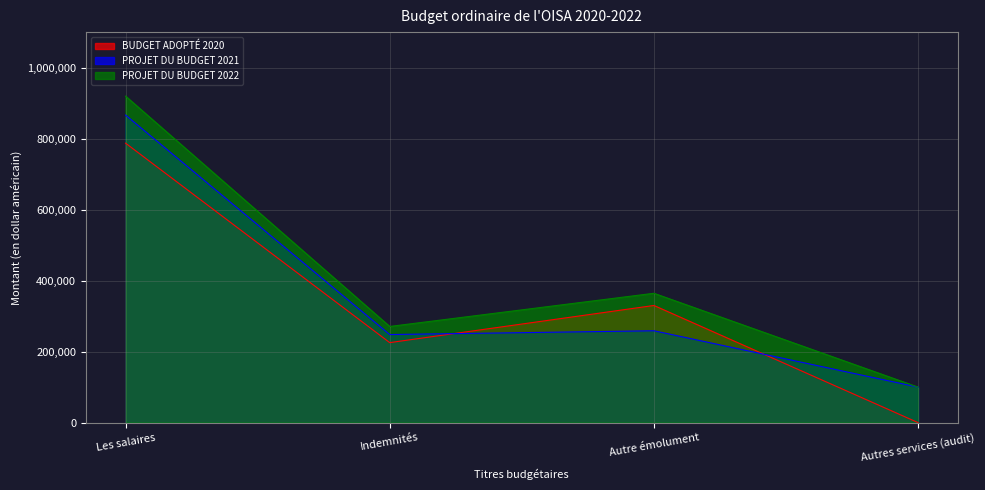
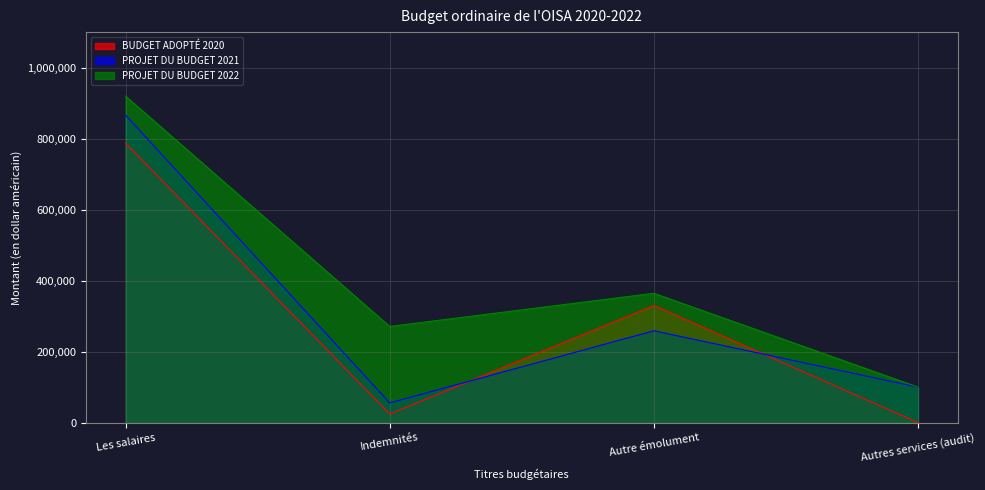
  {
    "BUDGET ADOPTÉ 2020": {
      "Les salaires": "790,000",
-     "Indemnités": "230,000",
+     "Indemnités": "20,000",
      "Autre émolument": "330,000",
      "Autres services (audit)": "0"
    },
    "PROJET DU BUDGET 2021": {
      "Les salaires": "870,000",
-     "Indemnités": "250,000",
+     "Indemnités": "60,000",
      "Autre émolument": "260,000"
    },
    "PROJET DU BUDGET 2022": {
      "Les salaires": "920,000",
      "Indemnités": "270,000",
      "Autre émolument": "360,000"
    }
  }
